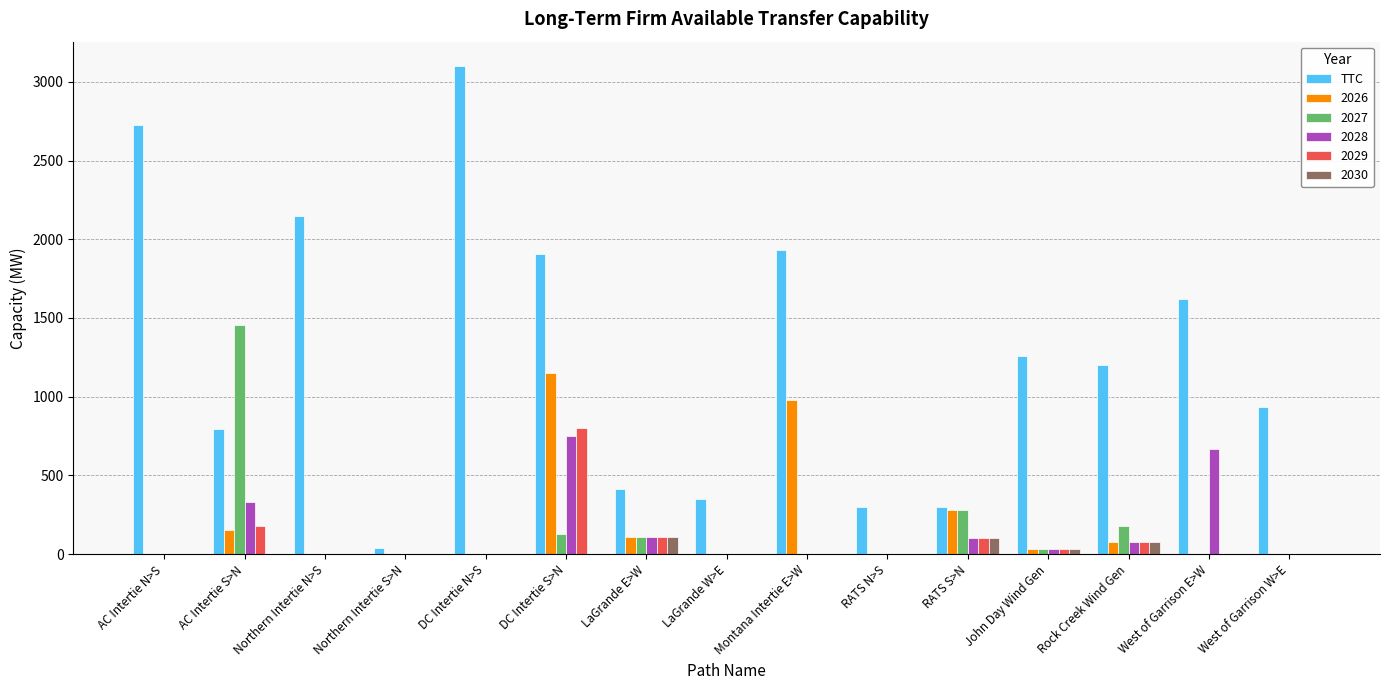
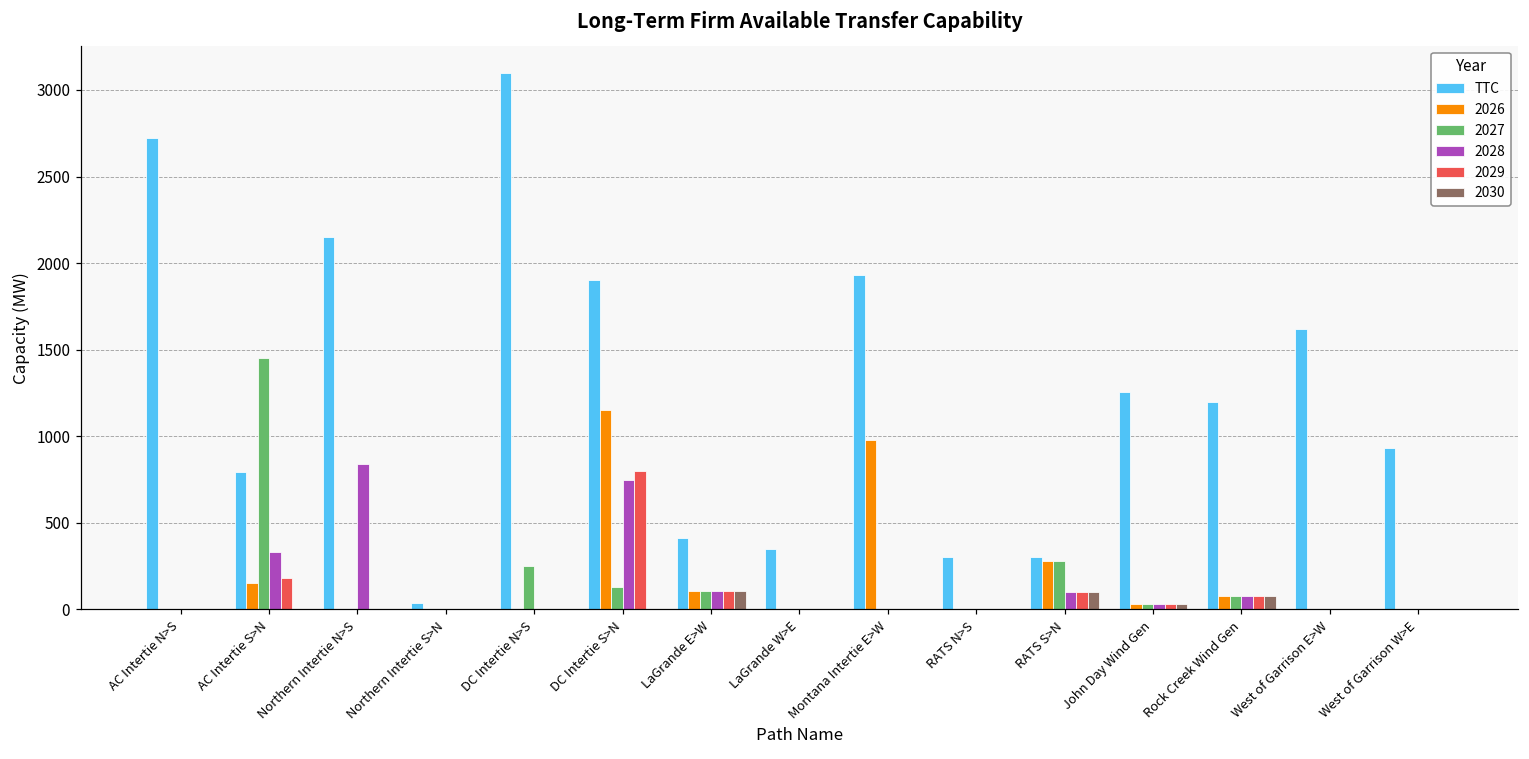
  {
    "TTC": {
      "AC Intertie N>S": 2730,
      "AC Intertie S>N": 800,
      "Northern Intertie N>S": 2150,
      "Northern Intertie S>N": 40,
      "DC Intertie N>S": 3100,
      "DC Intertie S>N": 1900,
      "LaGrande E>W": 410,
      "LaGrande W>E": 350,
      "Montana Intertie E>W": 1930,
      "RATS N>S": 300,
      "RATS S>N": 300,
      "John Day Wind Gen": 1260,
      "Rock Creek Wind Gen": 1200,
      "West of Garrison E>W": 1620,
      "West of Garrison W>E": 930
    },
    "2026": {
      "AC Intertie N>S": 0,
      "AC Intertie S>N": 150,
      "Northern Intertie N>S": 0,
      "Northern Intertie S>N": 0,
      "DC Intertie N>S": 0,
      "DC Intertie S>N": 1150,
      "LaGrande E>W": 110,
      "LaGrande W>E": 0,
      "Montana Intertie E>W": 980,
      "RATS S>N": 280,
      "John Day Wind Gen": 30,
      "Rock Creek Wind Gen": 80,
      "West of Garrison E>W": 0,
      "West of Garrison W>E": 0
    },
    "2027": {
      "AC Intertie N>S": 0,
      "AC Intertie S>N": 1450,
      "Northern Intertie N>S": 0,
      "Northern Intertie S>N": 0,
-     "DC Intertie N>S": 0,
+     "DC Intertie N>S": 250,
      "DC Intertie S>N": 130,
      "LaGrande E>W": 110,
      "LaGrande W>E": 0,
      "Montana Intertie E>W": 0,
      "RATS S>N": 280,
      "John Day Wind Gen": 30,
-     "Rock Creek Wind Gen": 180,
+     "Rock Creek Wind Gen": 80,
      "West of Garrison E>W": 0,
      "West of Garrison W>E": 0
    },
    "2028": {
      "AC Intertie N>S": 0,
      "AC Intertie S>N": 330,
-     "Northern Intertie N>S": 0,
+     "Northern Intertie N>S": 840,
      "Northern Intertie S>N": 0,
      "DC Intertie N>S": 0,
      "DC Intertie S>N": 750,
      "LaGrande E>W": 110,
      "LaGrande W>E": 0,
      "Montana Intertie E>W": 0,
      "RATS S>N": 100,
      "John Day Wind Gen": 30,
      "Rock Creek Wind Gen": 80,
-     "West of Garrison E>W": 670,
+     "West of Garrison E>W": 0,
      "West of Garrison W>E": 0
    },
    "2029": {
      "AC Intertie N>S": 0,
      "AC Intertie S>N": 180,
      "Northern Intertie N>S": 0,
      "Northern Intertie S>N": 0,
      "DC Intertie N>S": 0,
      "DC Intertie S>N": 800,
      "LaGrande E>W": 110,
      "LaGrande W>E": 0,
      "Montana Intertie E>W": 0,
      "RATS S>N": 100,
      "John Day Wind Gen": 30,
      "Rock Creek Wind Gen": 80,
      "West of Garrison E>W": 0,
      "West of Garrison W>E": 0
    },
    "2030": {
      "AC Intertie N>S": 0,
      "AC Intertie S>N": 0,
      "Northern Intertie N>S": 0,
      "Northern Intertie S>N": 0,
      "DC Intertie N>S": 0,
      "DC Intertie S>N": 0,
      "LaGrande E>W": 110,
      "LaGrande W>E": 0,
      "Montana Intertie E>W": 0,
      "RATS S>N": 100,
      "John Day Wind Gen": 30,
      "Rock Creek Wind Gen": 80,
      "West of Garrison E>W": 0,
      "West of Garrison W>E": 0
    }
  }
